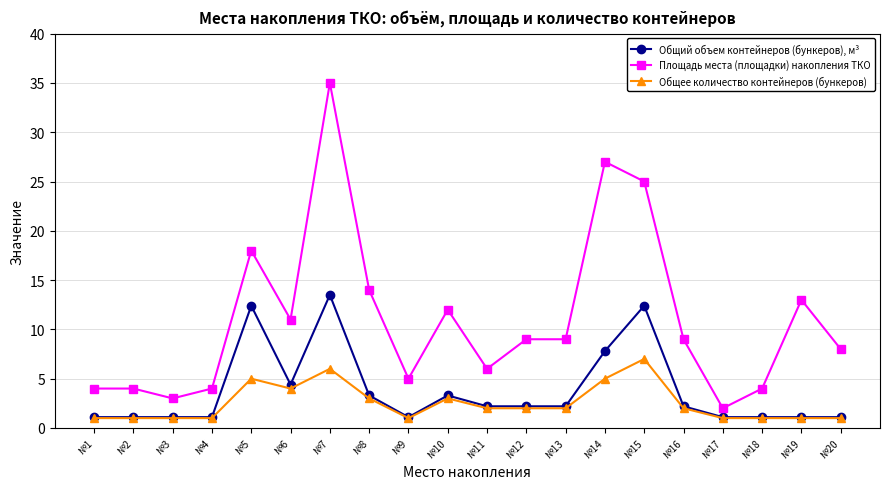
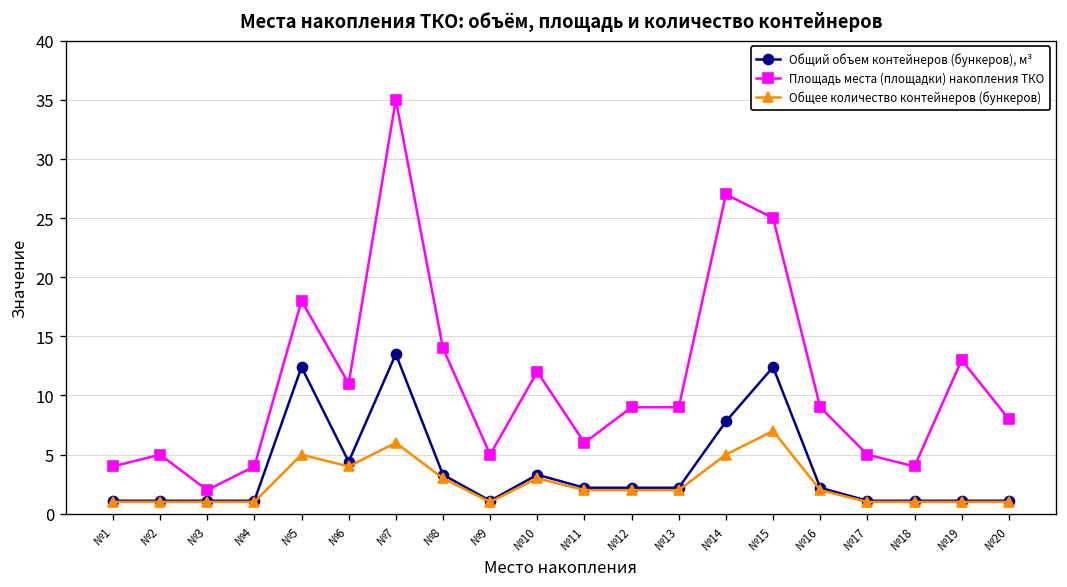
  {
    "Общий объем контейнеров (бункеров), м³": {
      "№5": 12,
      "№6": 4,
      "№7": 14,
      "№8": 3,
      "№10": 3,
      "№14": 8,
      "№15": 12
    },
    "Площадь места (площадки) накопления ТКО": {
      "№1": 4,
-     "№2": 4,
-     "№3": 3,
+     "№2": 5,
+     "№3": 2,
      "№4": 4,
      "№5": 18,
      "№6": 11,
      "№7": 35,
      "№8": 14,
      "№9": 5,
      "№10": 12,
      "№11": 6,
      "№12": 9,
      "№13": 9,
      "№14": 27,
      "№15": 25,
      "№16": 9,
-     "№17": 2,
+     "№17": 5,
      "№18": 4,
      "№19": 13,
      "№20": 8
    },
    "Общее количество контейнеров (бункеров)": {
      "№5": 5,
      "№6": 4,
      "№7": 6,
      "№8": 3,
      "№10": 3,
      "№14": 5,
      "№15": 7
    }
  }
